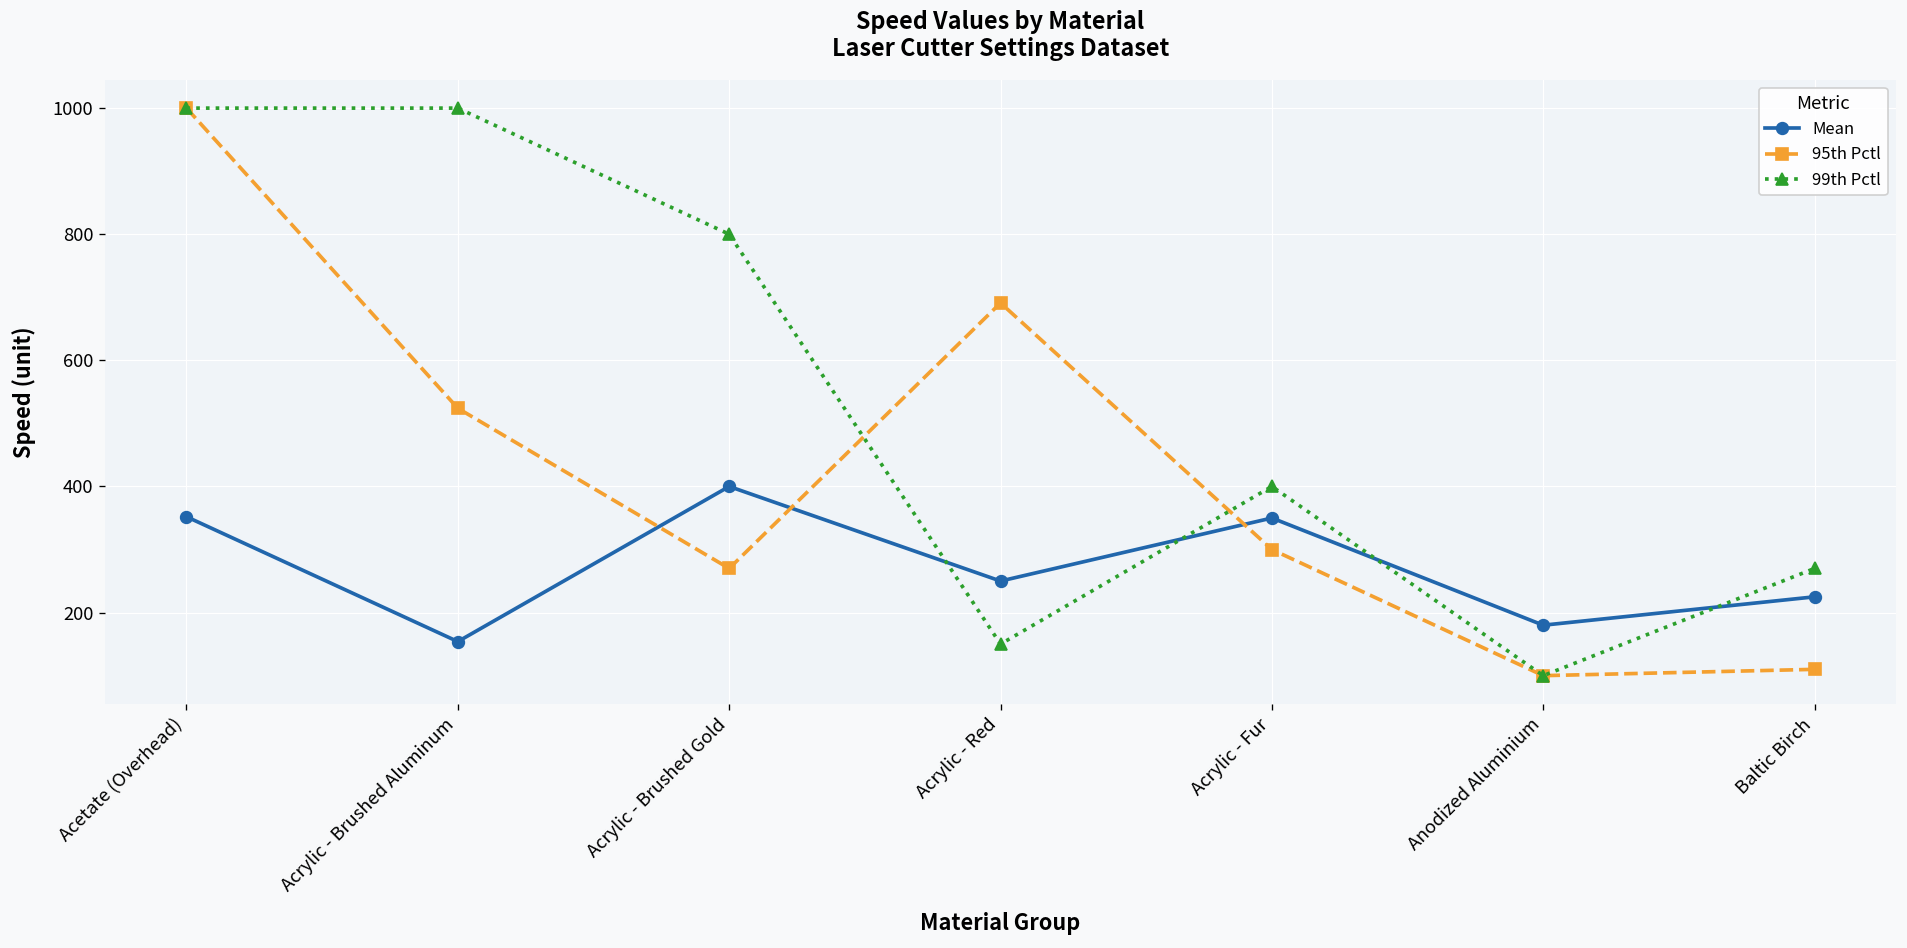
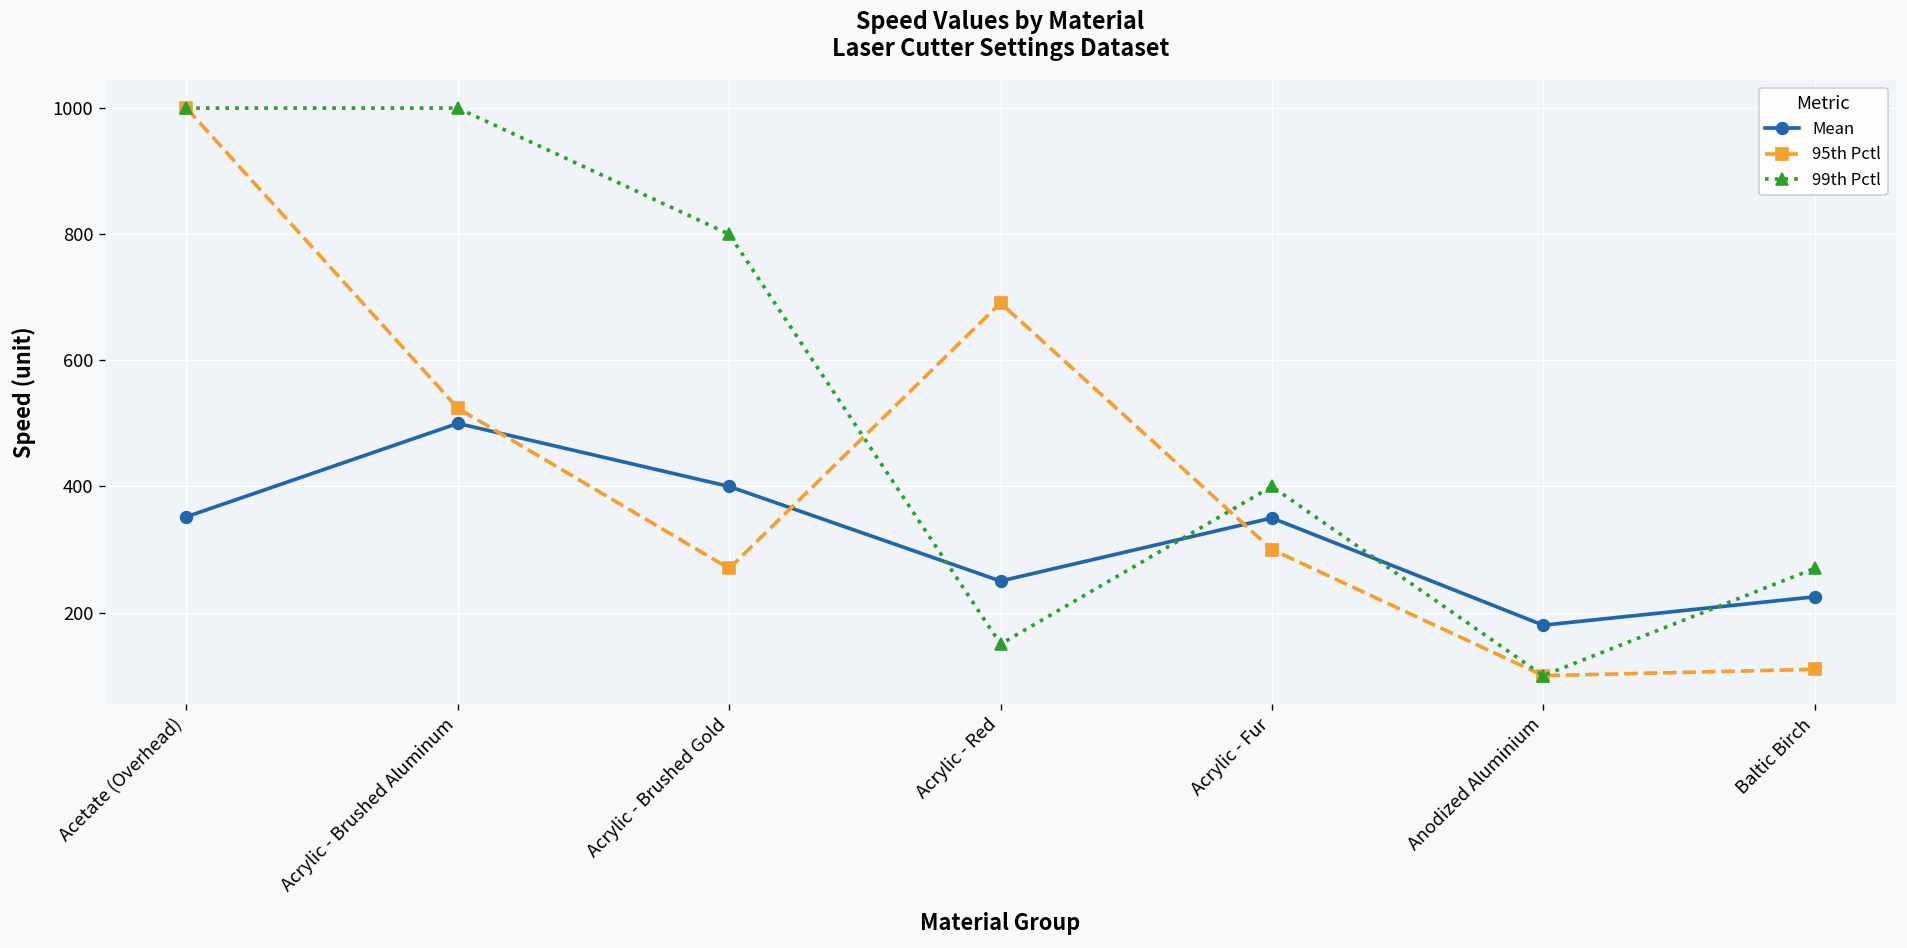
  {
    "Mean": {
      "Acetate (Overhead)": 350,
-     "Acrylic - Brushed Aluminum": 150,
+     "Acrylic - Brushed Aluminum": 500,
      "Acrylic - Brushed Gold": 400,
      "Acrylic - Red": 250,
      "Acrylic - Fur": 350,
      "Anodized Aluminium": 180,
      "Baltic Birch": 230
    },
    "95th Pctl": {
      "Acrylic - Brushed Aluminum": 520,
      "Acrylic - Brushed Gold": 270,
      "Acrylic - Red": 690,
      "Acrylic - Fur": 300,
      "Baltic Birch": 110
    },
    "99th Pctl": {
      "Acrylic - Brushed Aluminum": 1000,
      "Acrylic - Brushed Gold": 800,
      "Acrylic - Red": 150,
      "Acrylic - Fur": 400,
      "Baltic Birch": 270
    }
  }
